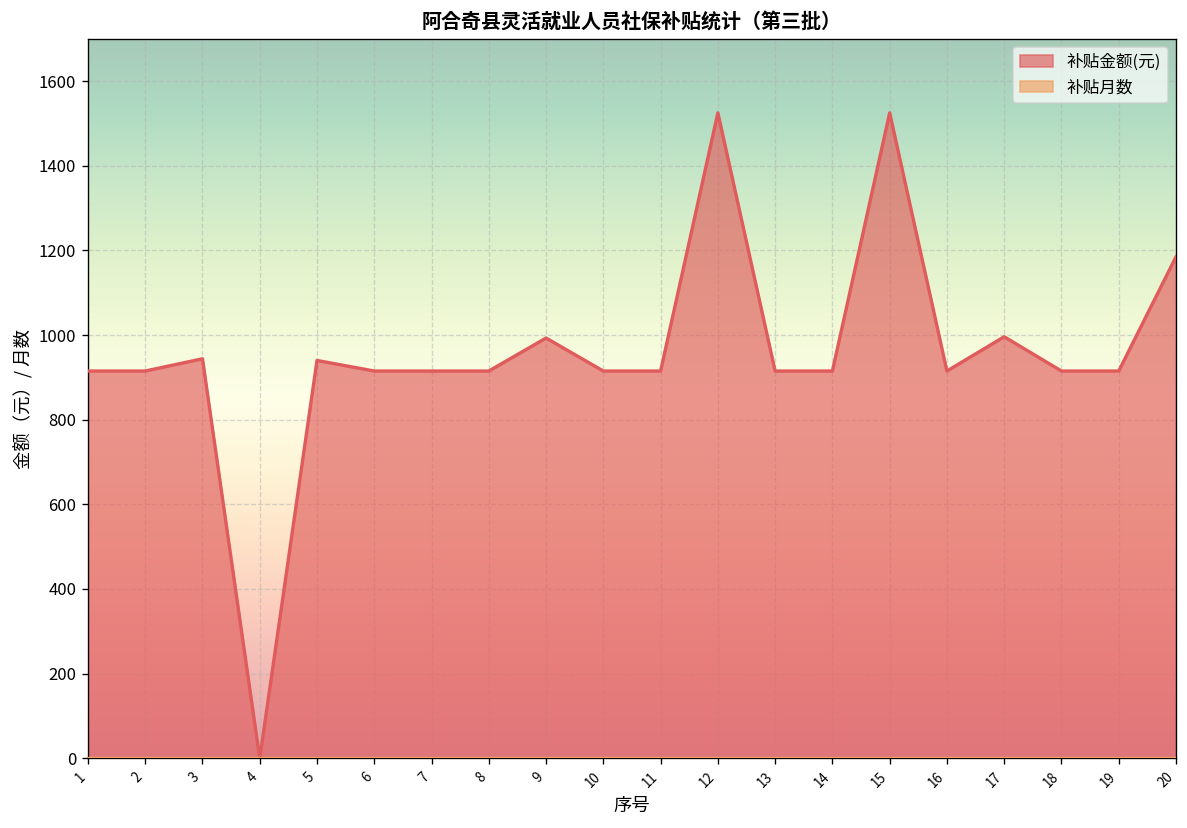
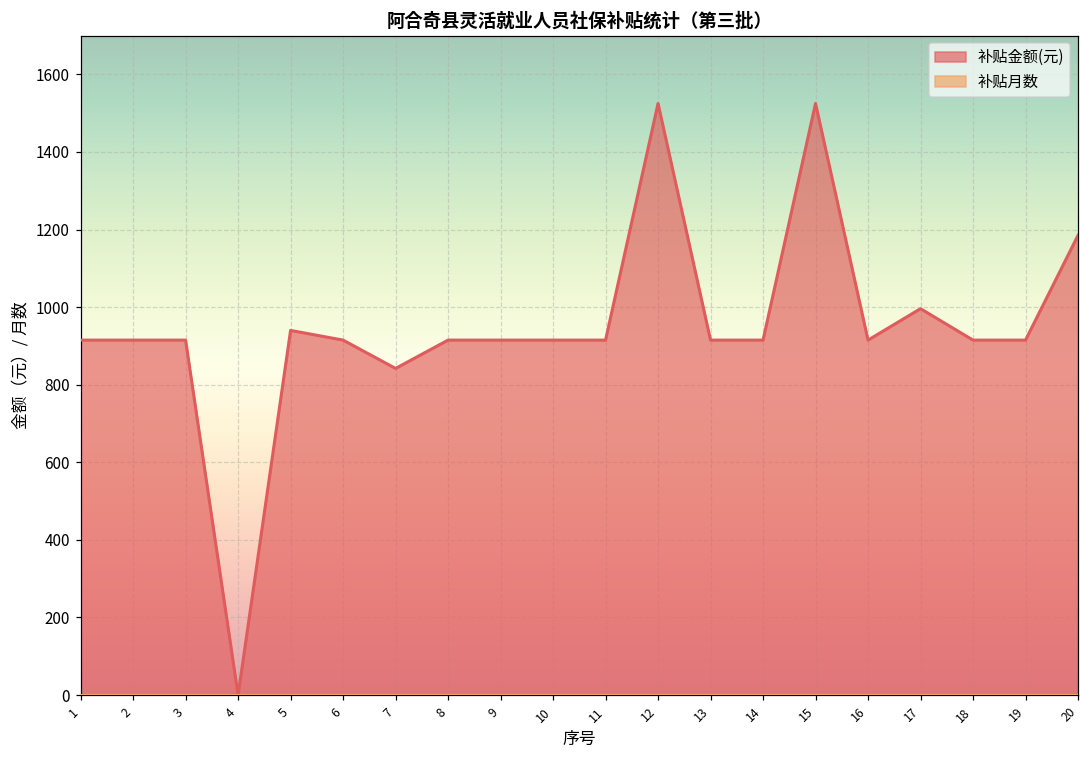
  {
    "补贴金额(元)": {
      "1": 920,
      "2": 920,
-     "3": 940,
+     "3": 920,
      "5": 940,
      "6": 920,
-     "7": 920,
+     "7": 840,
      "8": 920,
-     "9": 990,
+     "9": 920,
      "10": 920,
      "11": 920,
      "12": 1530,
      "13": 920,
      "14": 920,
      "15": 1530,
      "16": 920,
      "17": 1000,
      "18": 920,
      "19": 920,
      "20": 1190
    },
    "补贴月数": {
      "1": 0,
      "2": 0,
      "3": 0,
      "5": 0,
      "6": 0,
      "7": 0,
      "8": 0,
      "9": 0,
      "10": 0,
      "11": 0,
      "12": 0,
      "13": 0,
      "14": 0,
      "15": 0,
      "16": 0,
      "17": 0,
      "18": 0,
      "19": 0,
      "20": 0
    }
  }
